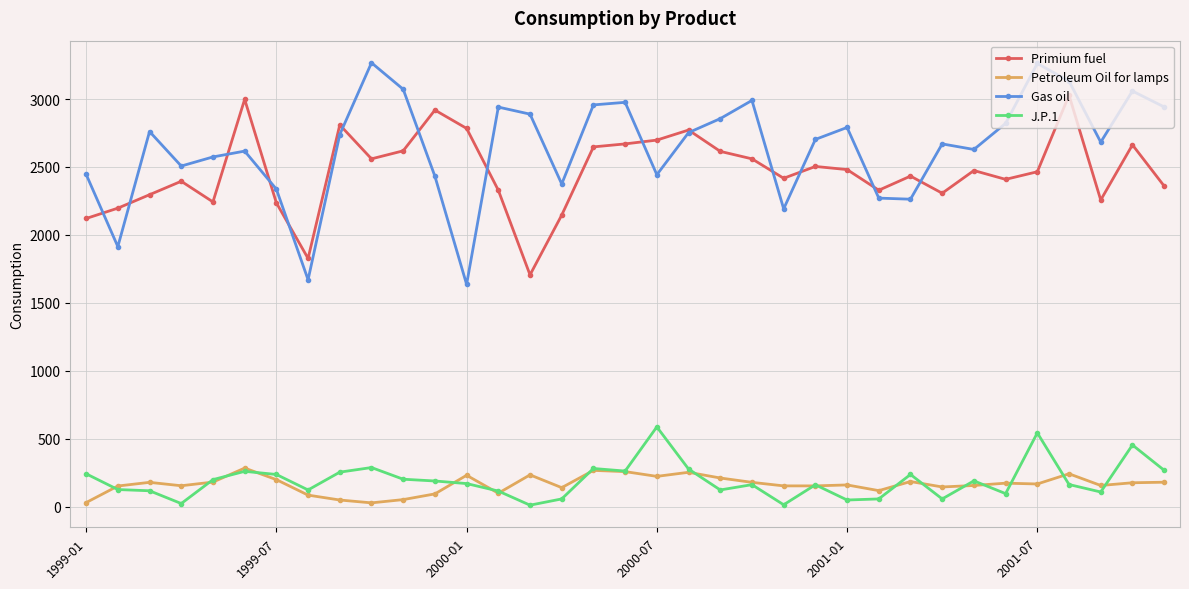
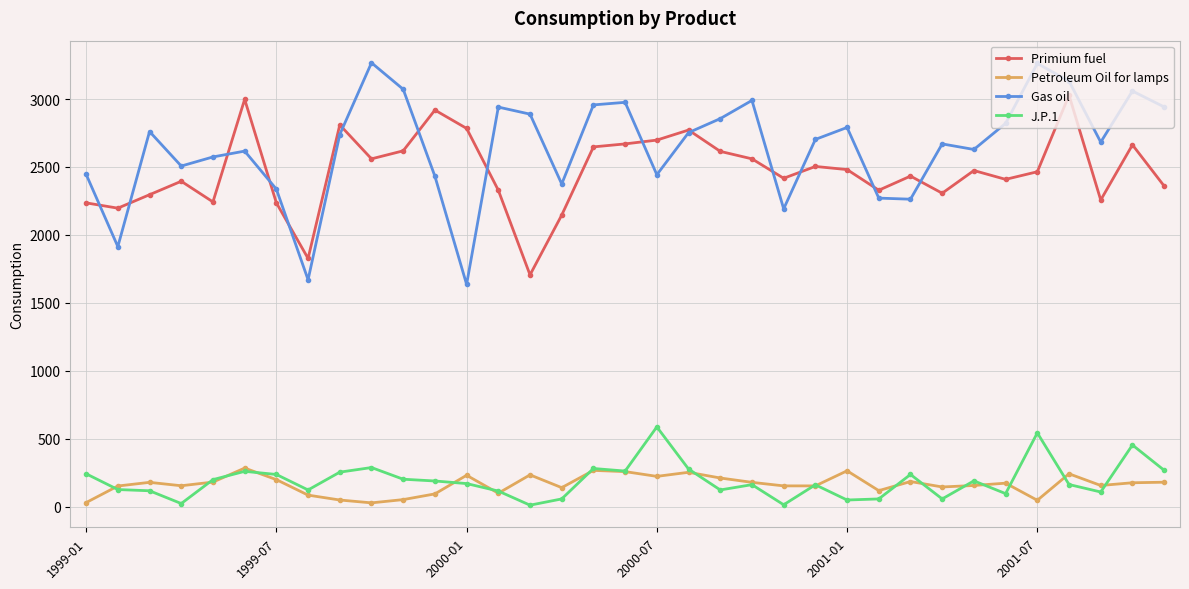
  {
    "Primium fuel": {
-     "1999-01": 2120,
+     "1999-01": 2240,
      "1999-07": 2240,
      "2000-01": 2780,
      "2000-07": 2700,
      "2001-01": 2480,
      "2001-07": 2470
    },
    "Petroleum Oil for lamps": {
      "1999-01": 30,
      "1999-07": 200,
      "2000-01": 230,
      "2000-07": 220,
-     "2001-01": 160,
-     "2001-07": 170
+     "2001-01": 260,
+     "2001-07": 50
    },
    "Gas oil": {
      "1999-01": 2450,
      "1999-07": 2340,
      "2000-01": 1640,
      "2000-07": 2440,
      "2001-01": 2790
    },
    "J.P.1": {
      "1999-01": 240,
      "1999-07": 240,
      "2000-01": 170,
      "2000-07": 590,
      "2001-01": 50,
      "2001-07": 540
    }
  }
